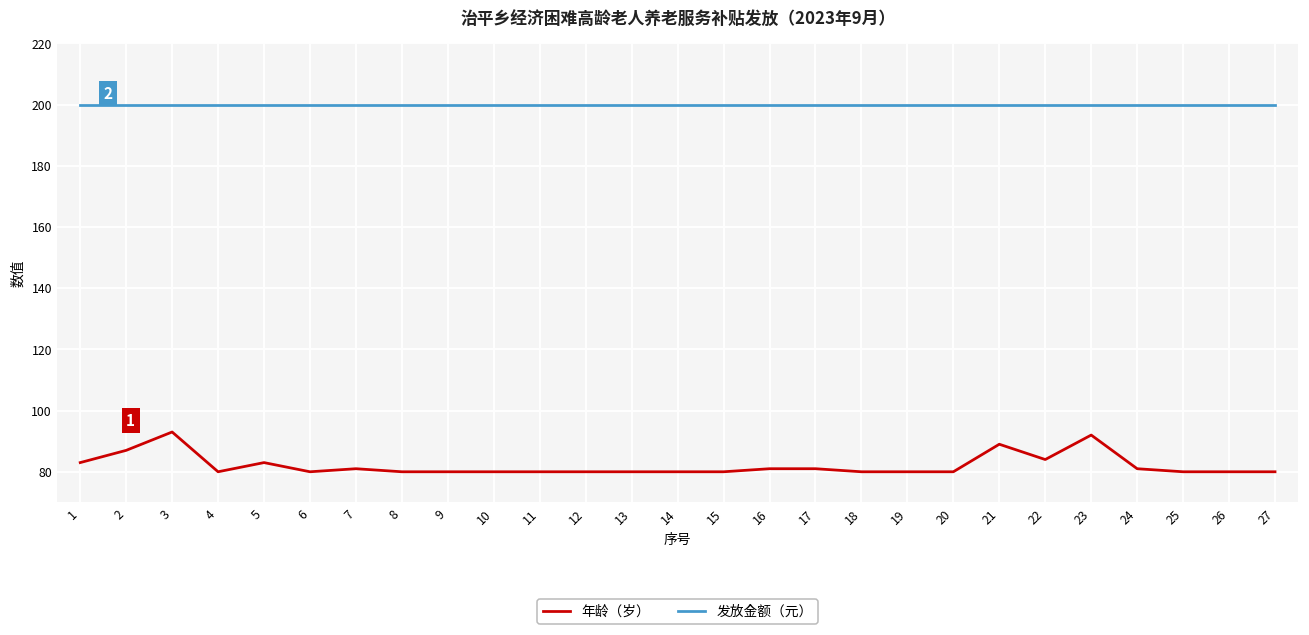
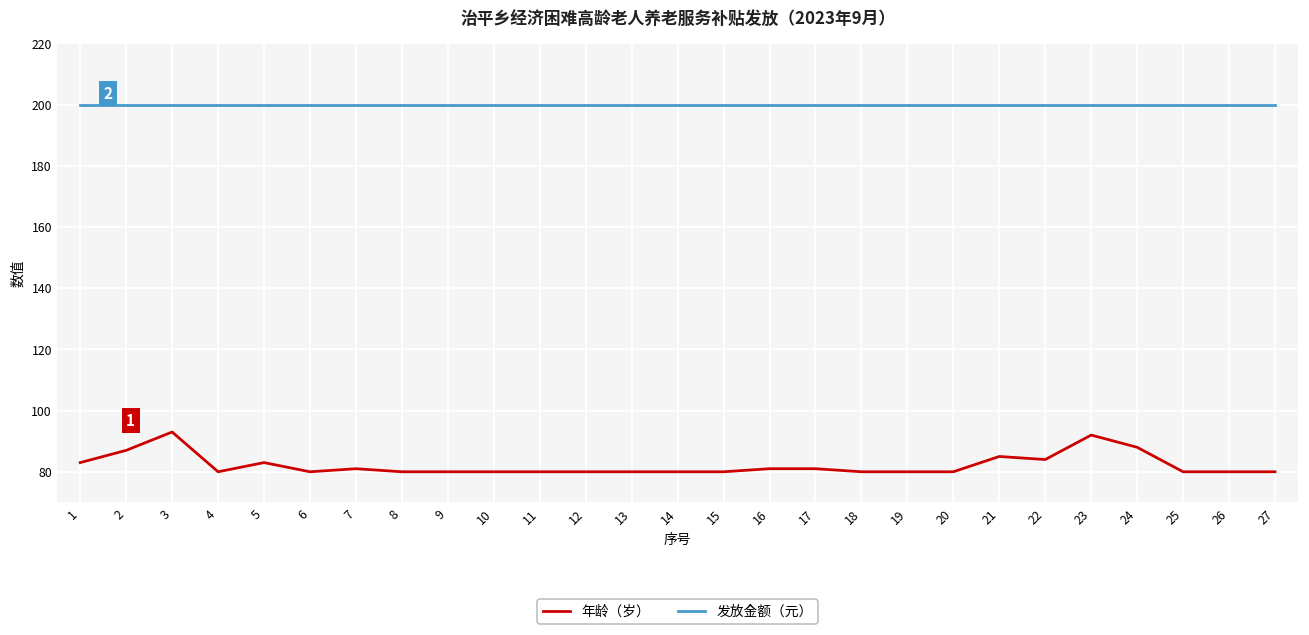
  {
    "年龄（岁）": {
      "1": 83,
      "3": 93,
      "4": 80,
      "5": 83,
      "6": 80,
      "7": 81,
      "8": 80,
      "9": 80,
      "10": 80,
      "11": 80,
      "12": 80,
      "13": 80,
      "14": 80,
      "15": 80,
      "16": 81,
      "17": 81,
      "18": 80,
      "19": 80,
      "20": 80,
-     "21": 89,
+     "21": 85,
      "22": 84,
      "23": 92,
-     "24": 81,
+     "24": 88,
      "25": 80,
      "26": 80,
      "27": 80
    },
    "发放金额（元）": {
      "1": 200,
      "3": 200,
      "4": 200,
      "5": 200,
      "6": 200,
      "7": 200,
      "8": 200,
      "9": 200,
      "10": 200,
      "11": 200,
      "12": 200,
      "13": 200,
      "14": 200,
      "15": 200,
      "16": 200,
      "17": 200,
      "18": 200,
      "19": 200,
      "20": 200,
      "21": 200,
      "22": 200,
      "23": 200,
      "24": 200,
      "25": 200,
      "26": 200,
      "27": 200
    }
  }
